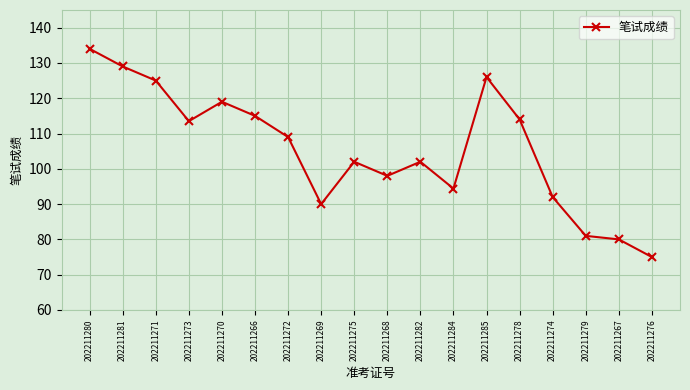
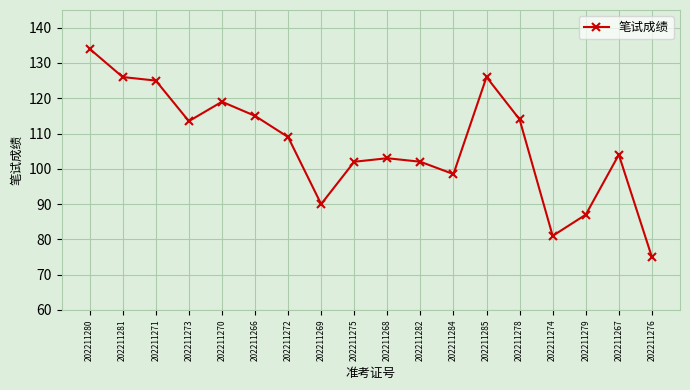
  {
    "202211280": 134,
-   "202211281": 129,
+   "202211281": 126,
    "202211271": 125,
    "202211273": 114,
    "202211270": 119,
    "202211266": 115,
    "202211272": 109,
    "202211269": 90,
    "202211275": 102,
-   "202211268": 98,
+   "202211268": 103,
    "202211282": 102,
-   "202211284": 94,
+   "202211284": 99,
    "202211285": 126,
    "202211278": 114,
-   "202211274": 92,
-   "202211279": 81,
-   "202211267": 80,
+   "202211274": 81,
+   "202211279": 87,
+   "202211267": 104,
    "202211276": 75
  }
